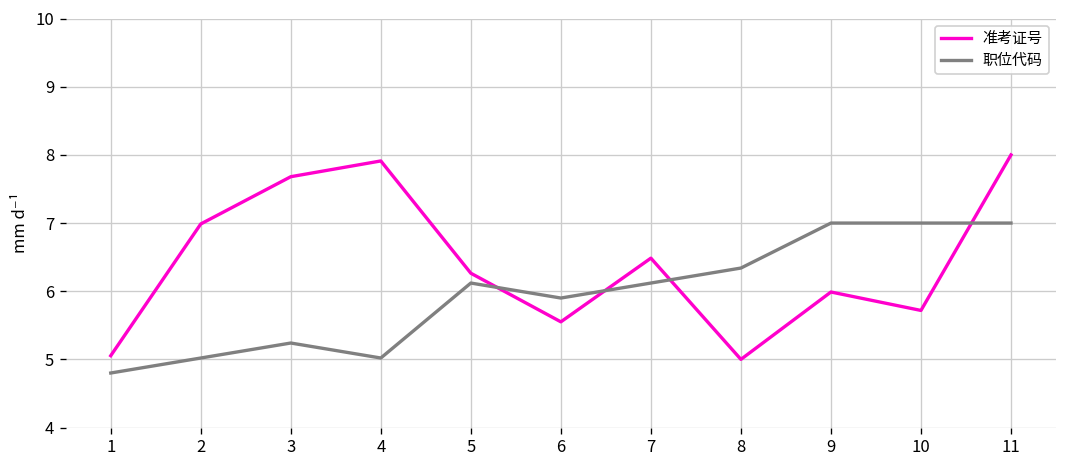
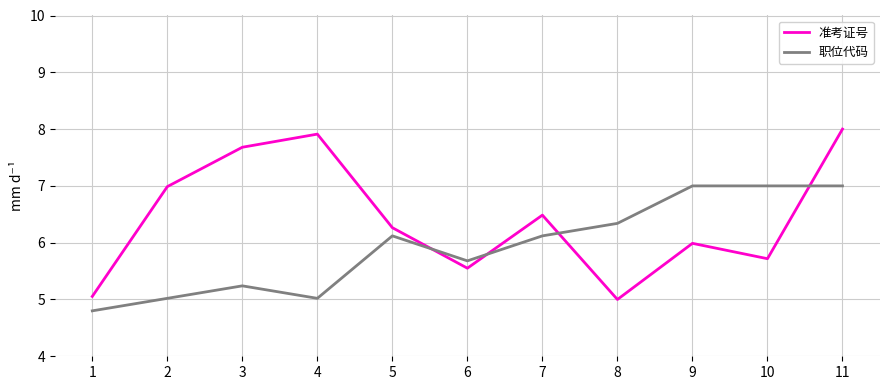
  {
    "准考证号": {
      "1": 5.1,
      "2": 7.0,
      "3": 7.7,
      "4": 7.9,
      "5": 6.3,
      "6": 5.6,
      "7": 6.5,
      "8": 5.0,
      "9": 6.0,
      "10": 5.7,
      "11": 8.0
    },
    "职位代码": {
      "1": 4.8,
      "2": 5.0,
      "3": 5.2,
      "4": 5.0,
      "5": 6.1,
-     "6": 5.9,
+     "6": 5.7,
      "7": 6.1,
      "8": 6.3,
      "9": 7.0,
      "10": 7.0,
      "11": 7.0
    }
  }
